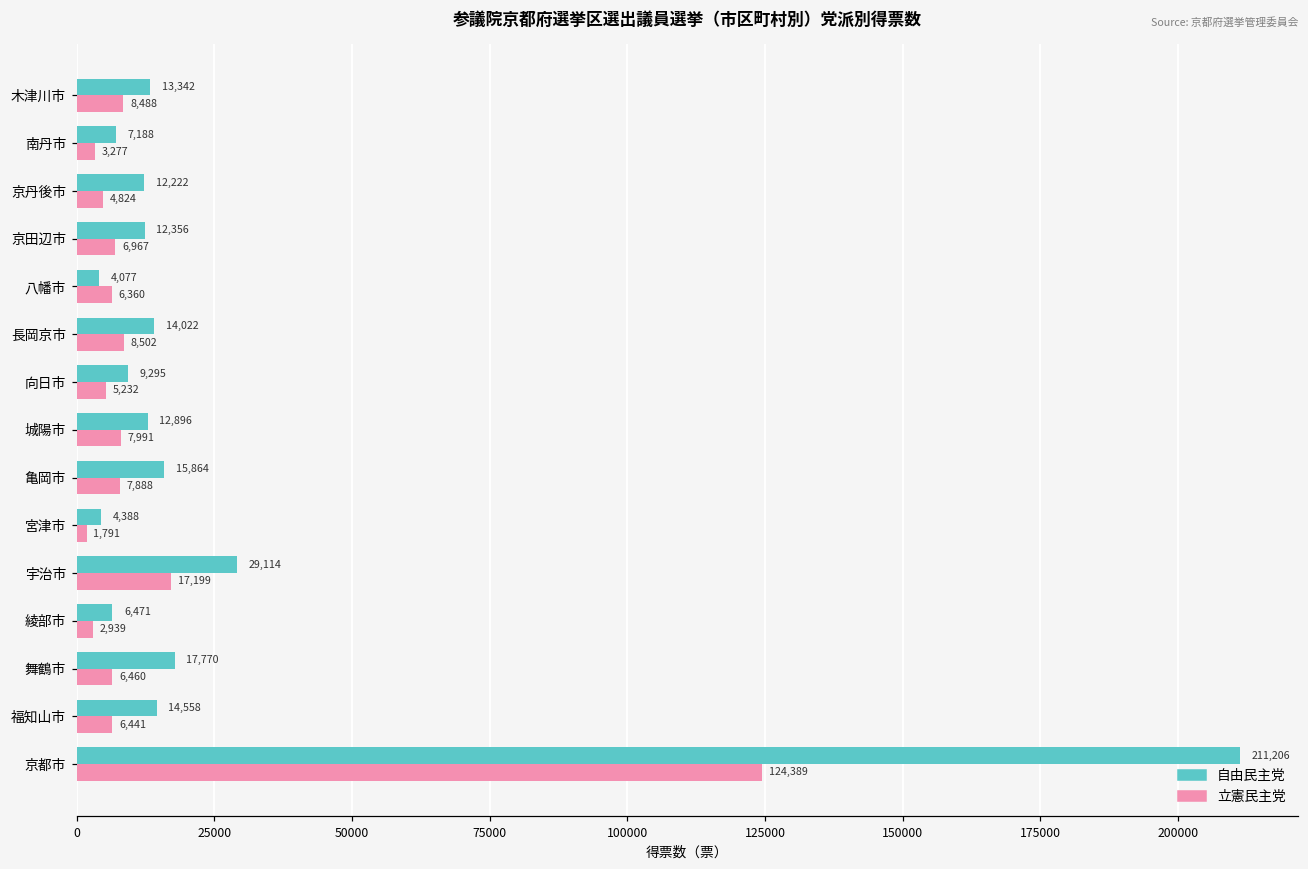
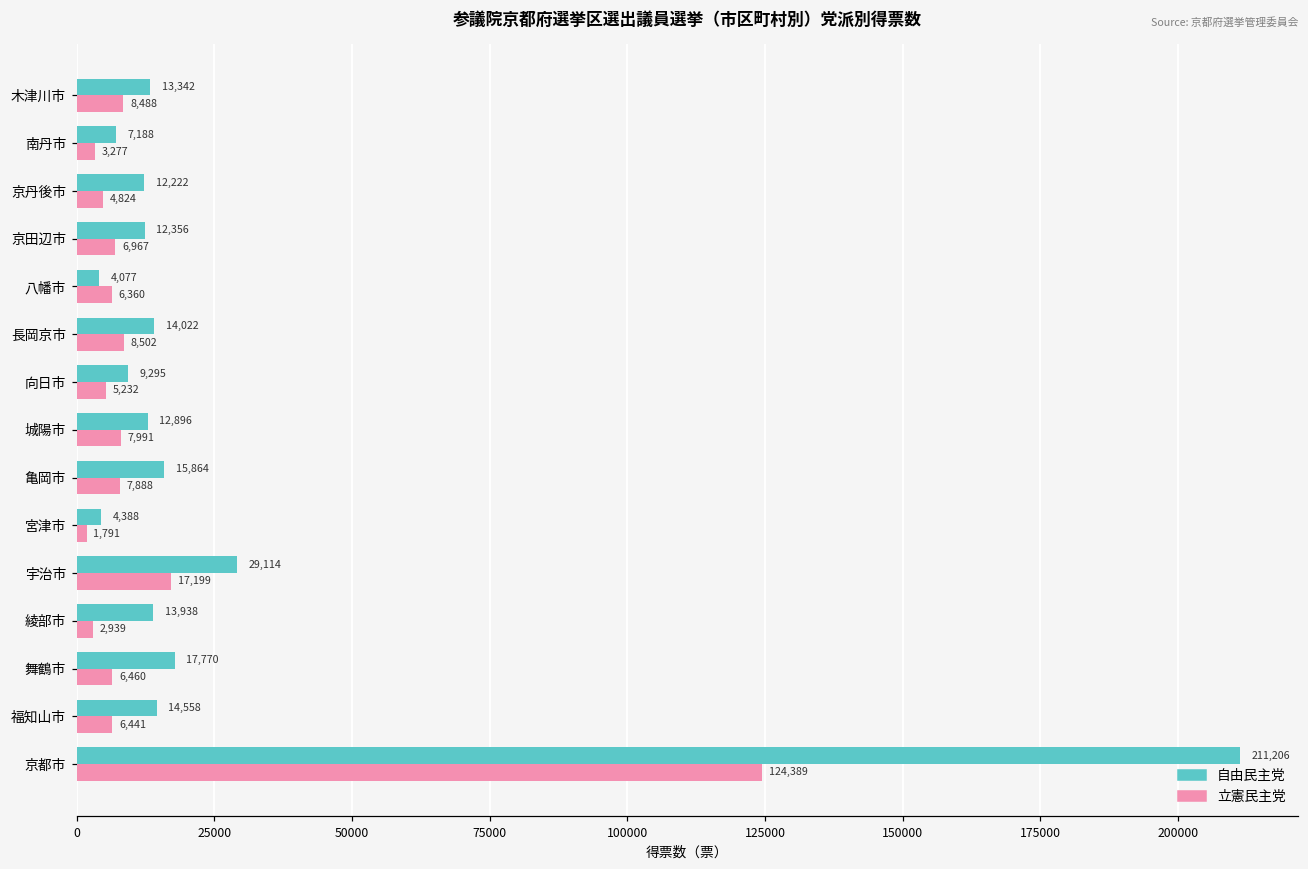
  {
    "自由民主党": {
      "木津川市": "13,342",
      "南丹市": "7,188",
      "京丹後市": "12,222",
      "京田辺市": "12,356",
      "八幡市": "4,077",
      "長岡京市": "14,022",
      "向日市": "9,295",
      "城陽市": "12,896",
      "亀岡市": "15,864",
      "宮津市": "4,388",
      "宇治市": "29,114",
-     "綾部市": "6,471",
+     "綾部市": "13,938",
      "舞鶴市": "17,770",
      "福知山市": "14,558",
      "京都市": "211,206"
    },
    "立憲民主党": {
      "木津川市": "8,488",
      "南丹市": "3,277",
      "京丹後市": "4,824",
      "京田辺市": "6,967",
      "八幡市": "6,360",
      "長岡京市": "8,502",
      "向日市": "5,232",
      "城陽市": "7,991",
      "亀岡市": "7,888",
      "宮津市": "1,791",
      "宇治市": "17,199",
      "綾部市": "2,939",
      "舞鶴市": "6,460",
      "福知山市": "6,441",
      "京都市": "124,389"
    }
  }
